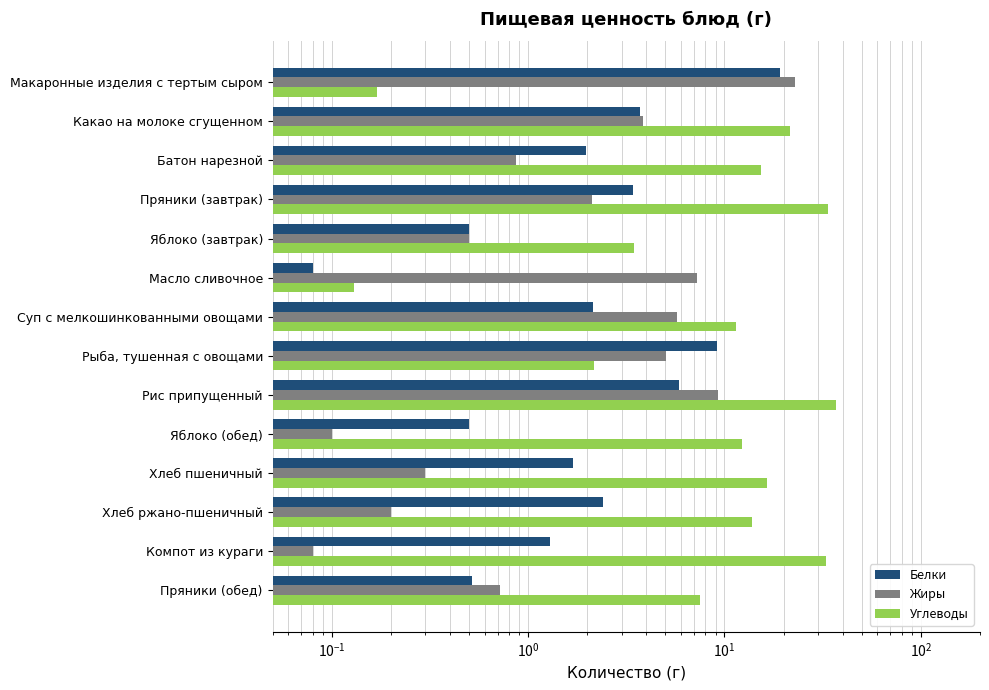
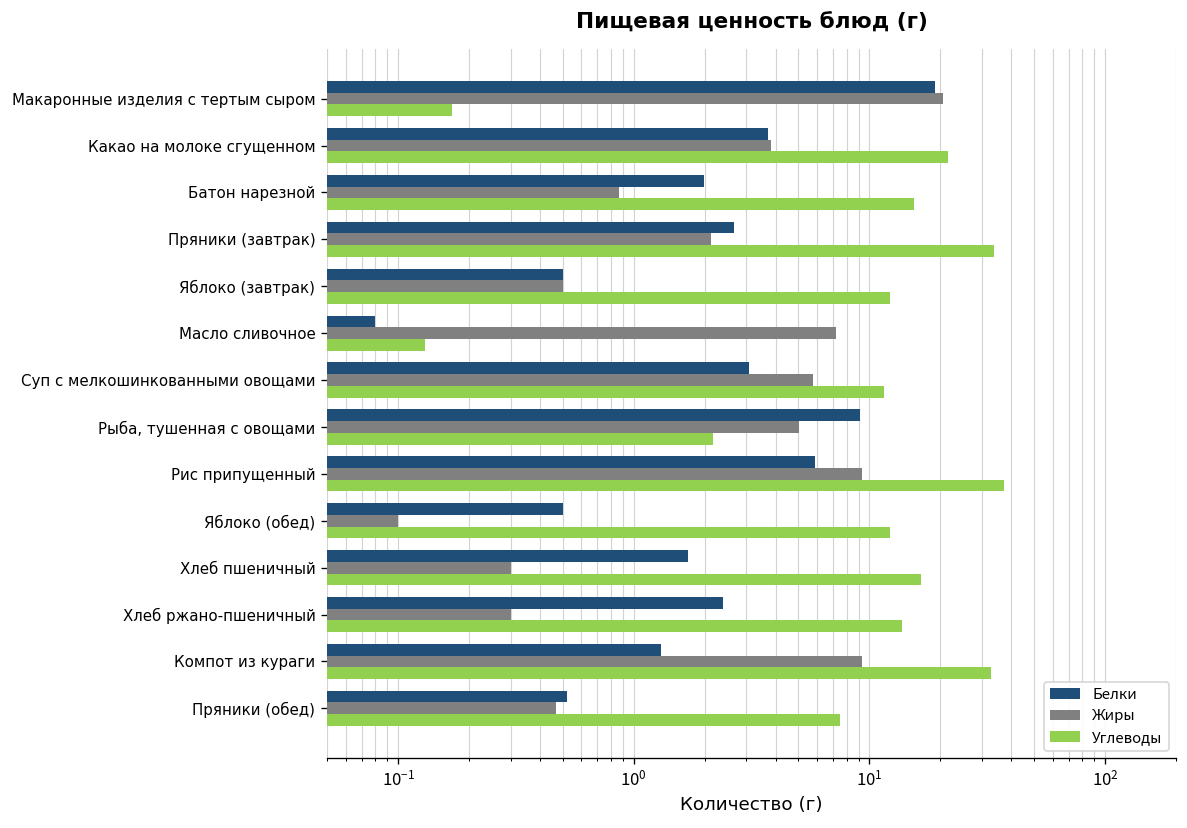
  {
    "Белки": {
      "Макаронные изделия с тертым сыром": 19,
      "Какао на молоке сгущенном": 3.7,
      "Батон нарезной": 2.0,
-     "Пряники (завтрак)": 3.4,
+     "Пряники (завтрак)": 2.7,
      "Яблоко (завтрак)": 0.5,
      "Масло сливочное": 0.080,
-     "Суп с мелкошинкованными овощами": 2.1,
+     "Суп с мелкошинкованными овощами": 3.1,
      "Рыба, тушенная с овощами": 9,
      "Рис припущенный": 5.9,
      "Яблоко (обед)": 0.5,
      "Хлеб пшеничный": 1.7,
      "Хлеб ржано-пшеничный": 2.4,
      "Компот из кураги": 1.3,
      "Пряники (обед)": 0.52
    },
    "Жиры": {
-     "Макаронные изделия с тертым сыром": 23,
+     "Макаронные изделия с тертым сыром": 21,
      "Какао на молоке сгущенном": 3.8,
      "Батон нарезной": 0.9,
      "Пряники (завтрак)": 2.1,
      "Яблоко (завтрак)": 0.50,
      "Масло сливочное": 7.3,
      "Суп с мелкошинкованными овощами": 5.8,
      "Рыба, тушенная с овощами": 5.0,
      "Рис припущенный": 9,
      "Яблоко (обед)": 0.10,
      "Хлеб пшеничный": 0.30,
-     "Хлеб ржано-пшеничный": 0.2,
-     "Компот из кураги": 0.08,
-     "Пряники (обед)": 0.72
+     "Хлеб ржано-пшеничный": 0.3,
+     "Компот из кураги": 9,
+     "Пряники (обед)": 0.47
    },
    "Углеводы": {
      "Макаронные изделия с тертым сыром": 0.17,
      "Какао на молоке сгущенном": 22,
      "Батон нарезной": 15,
      "Пряники (завтрак)": 34,
-     "Яблоко (завтрак)": 3.5,
+     "Яблоко (завтрак)": 12,
      "Масло сливочное": 0.13,
      "Суп с мелкошинкованными овощами": 11,
      "Рыба, тушенная с овощами": 2.2,
      "Рис припущенный": 37,
      "Яблоко (обед)": 12,
      "Хлеб пшеничный": 17,
      "Хлеб ржано-пшеничный": 14,
      "Компот из кураги": 33,
      "Пряники (обед)": 7.5
    }
  }
